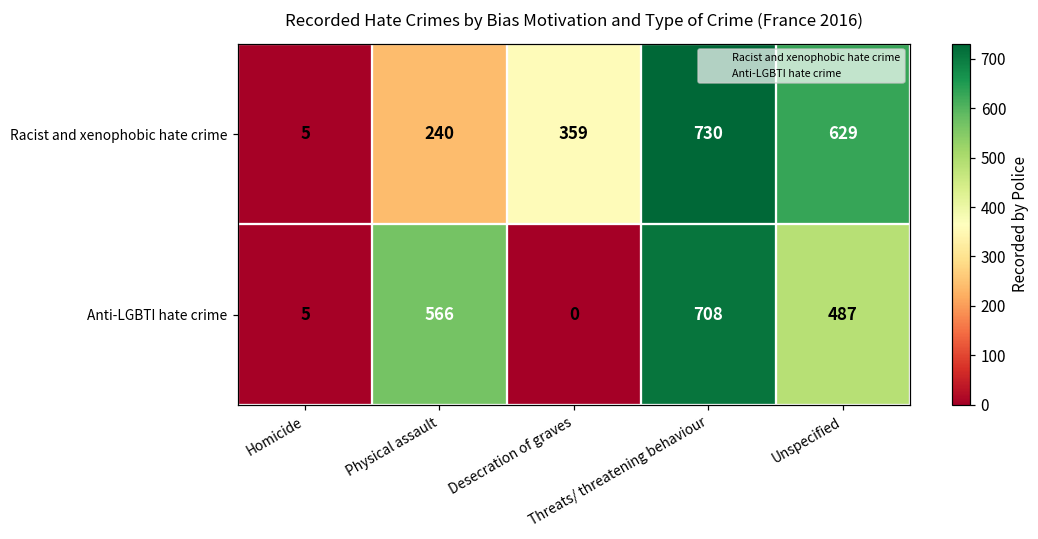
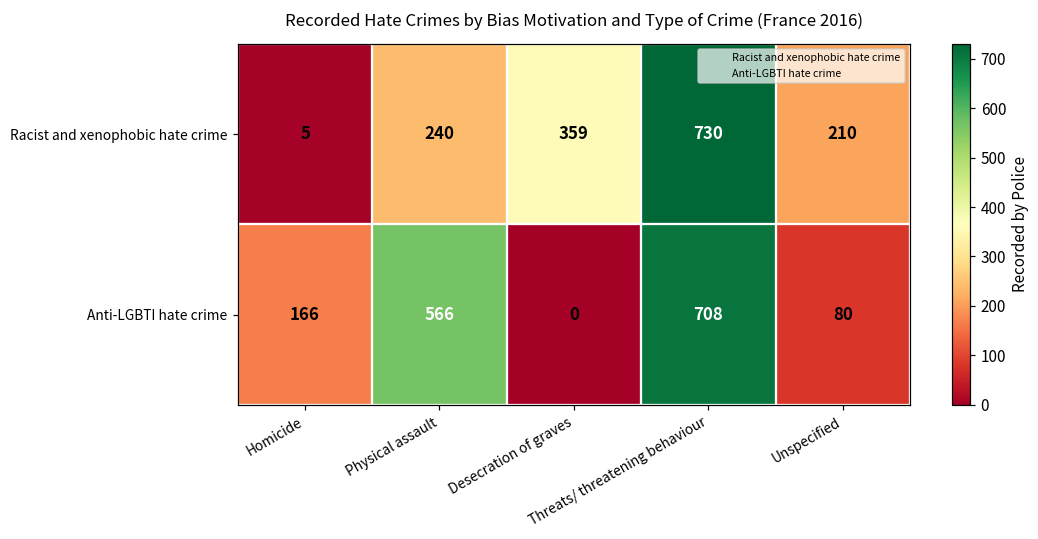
  {
    "Racist and xenophobic hate crime": {
      "Homicide": 5,
      "Physical assault": 240,
      "Desecration of graves": 359,
      "Threats/ threatening behaviour": 730,
-     "Unspecified": 629
+     "Unspecified": 210
    },
    "Anti-LGBTI hate crime": {
-     "Homicide": 5,
+     "Homicide": 166,
      "Physical assault": 566,
      "Desecration of graves": 0,
      "Threats/ threatening behaviour": 708,
-     "Unspecified": 487
+     "Unspecified": 80
    }
  }
